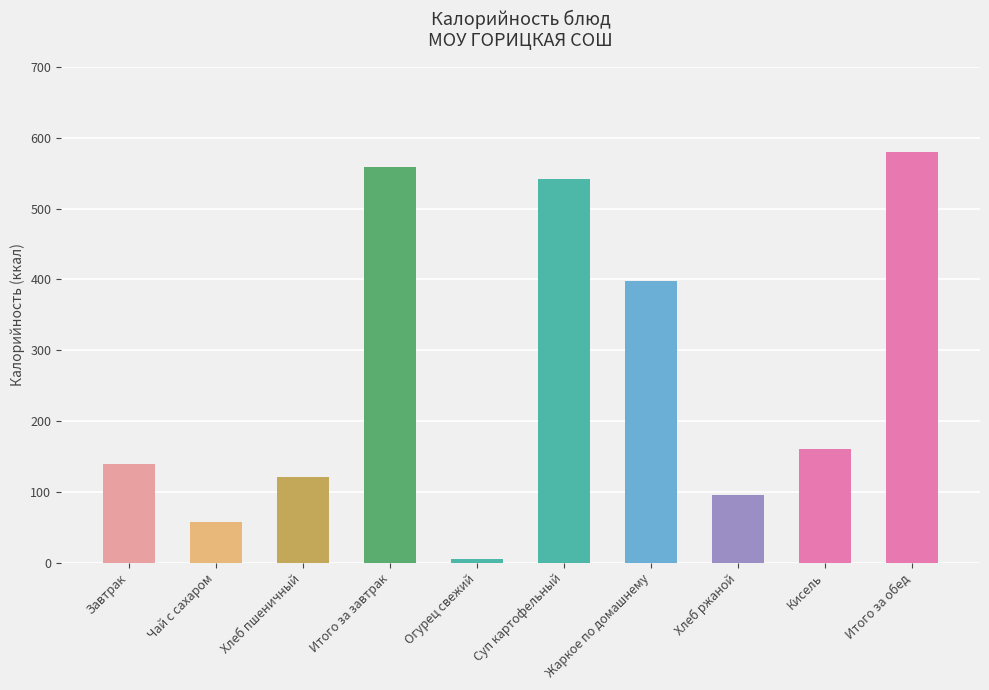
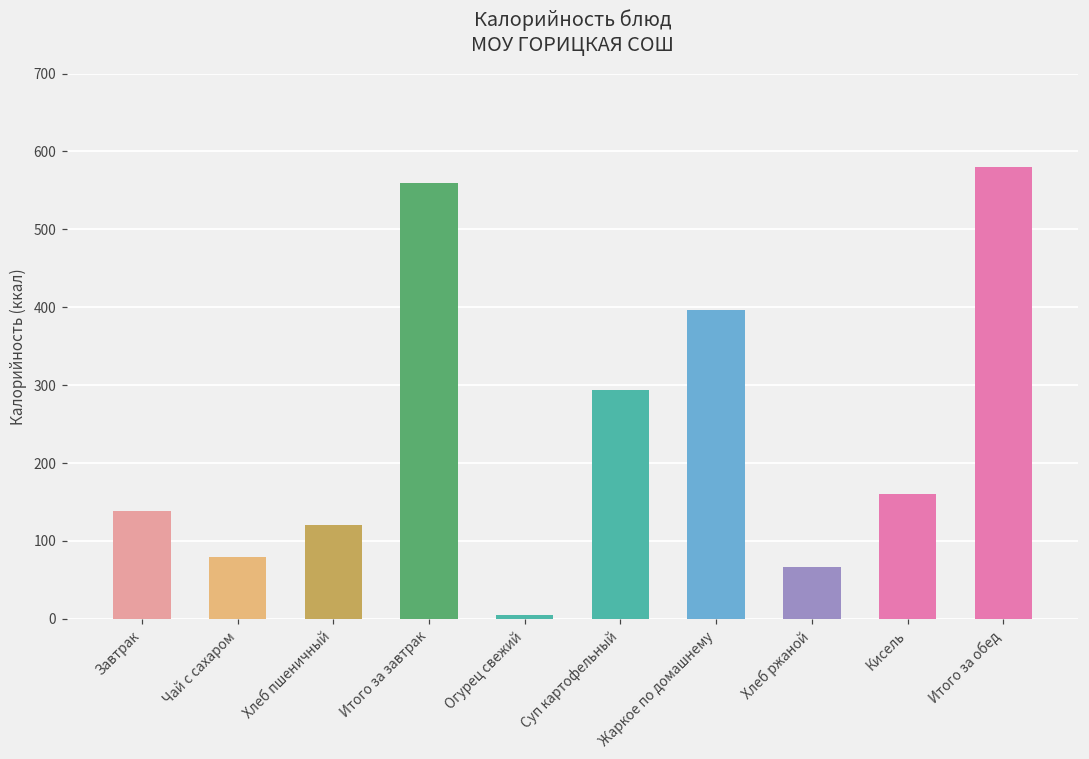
  {
    "Завтрак": 140,
-   "Чай с сахаром": 60,
+   "Чай с сахаром": 80,
    "Хлеб пшеничный": 120,
    "Итого за завтрак": 560,
    "Огурец свежий": 10,
-   "Суп картофельный": 540,
+   "Суп картофельный": 290,
    "Жаркое по домашнему": 400,
-   "Хлеб ржаной": 100,
+   "Хлеб ржаной": 70,
    "Кисель": 160,
    "Итого за обед": 580
  }
